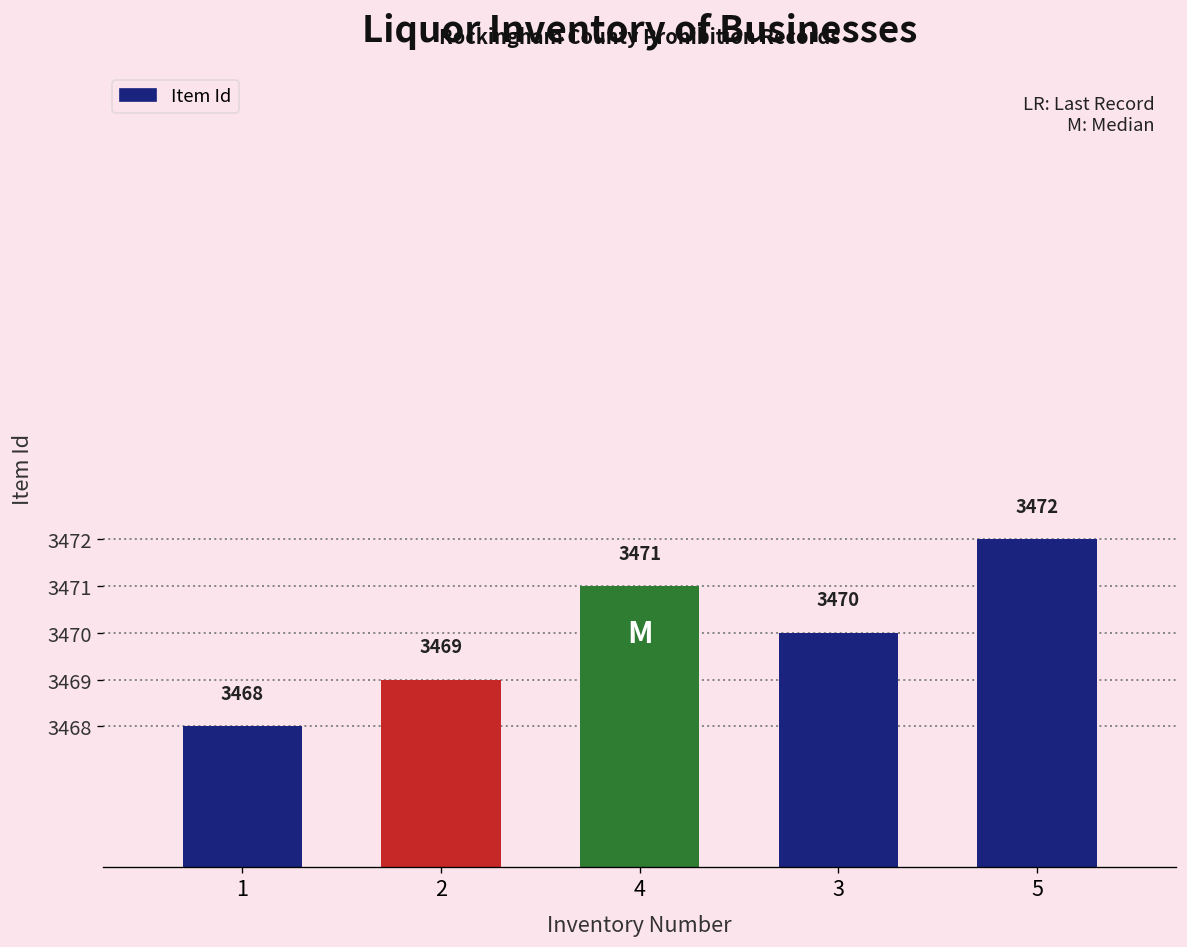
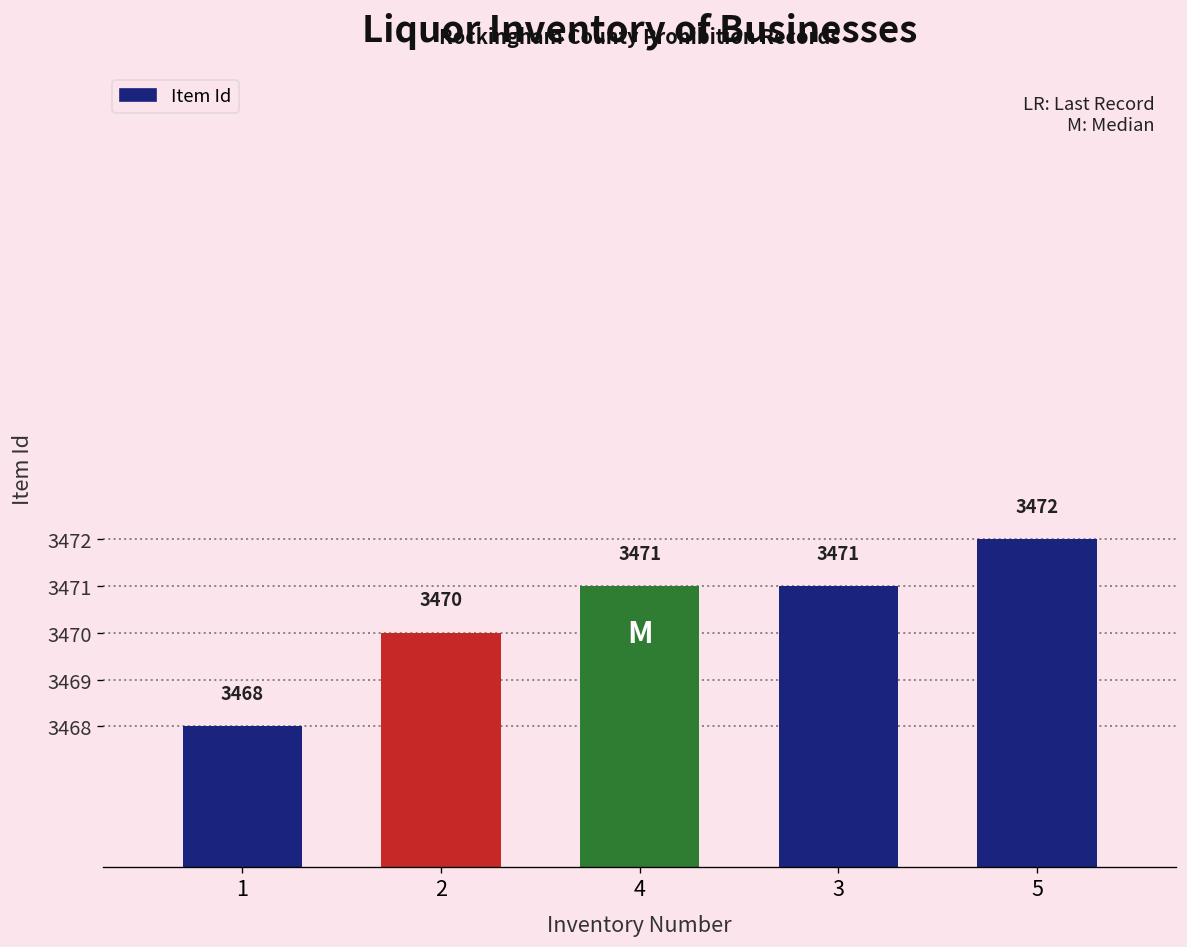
  {
    "1": 3468,
-   "2": 3469,
+   "2": 3470,
    "4": 3471,
-   "3": 3470,
+   "3": 3471,
    "5": 3472
  }
